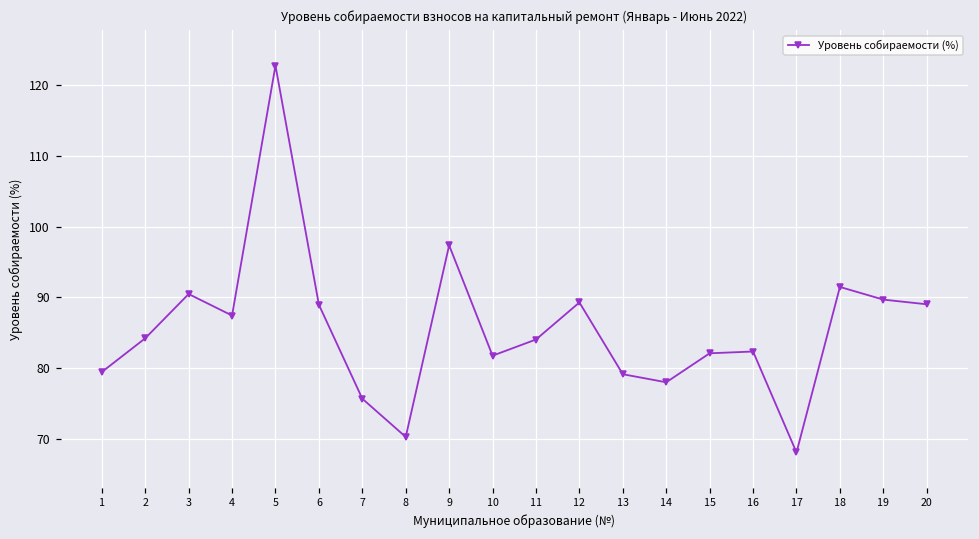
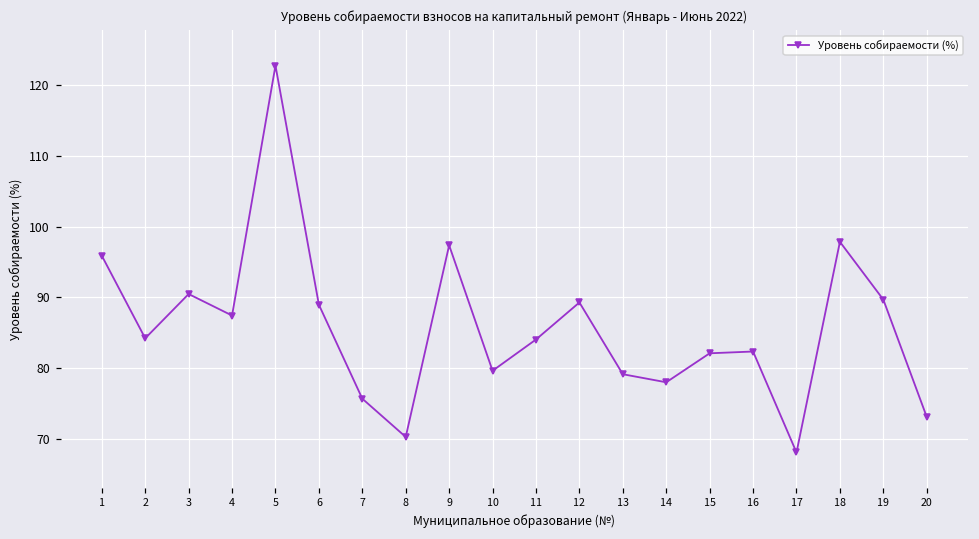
  {
-   "1": 79,
+   "1": 96,
    "2": 84,
    "3": 90,
    "4": 87,
    "5": 123,
    "6": 89,
    "7": 76,
    "8": 70,
    "9": 97,
-   "10": 82,
+   "10": 80,
    "11": 84,
    "12": 89,
    "13": 79,
    "14": 78,
    "15": 82,
    "16": 82,
    "17": 68,
-   "18": 91,
+   "18": 98,
    "19": 90,
-   "20": 89
+   "20": 73
  }
